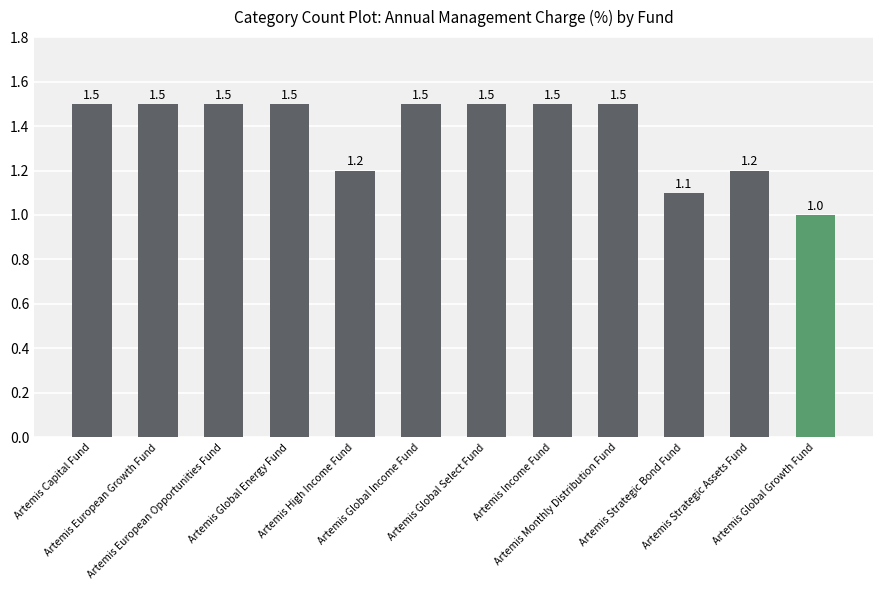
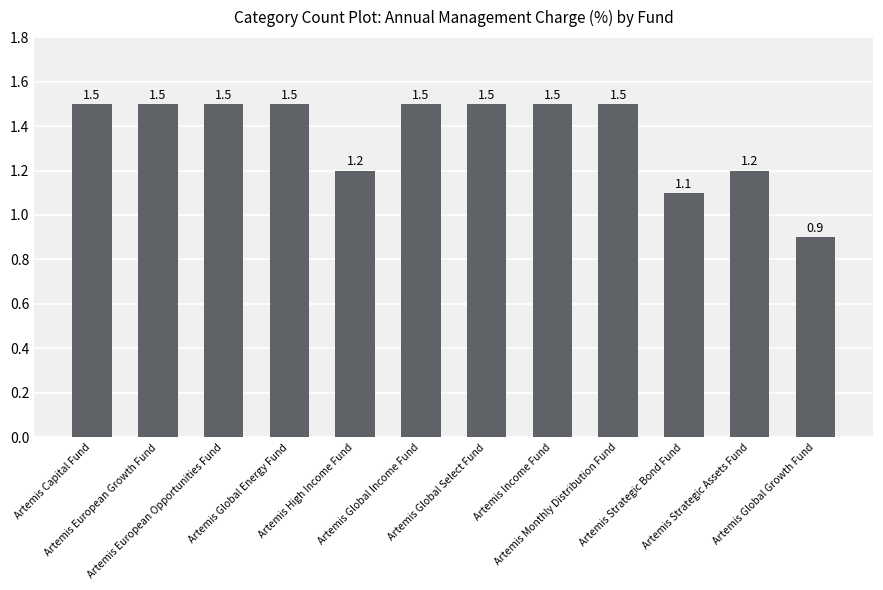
  {
    "Artemis Capital Fund": 1.5,
    "Artemis European Growth Fund": 1.5,
    "Artemis European Opportunities Fund": 1.5,
    "Artemis Global Energy Fund": 1.5,
    "Artemis High Income Fund": 1.2,
    "Artemis Global Income Fund": 1.5,
    "Artemis Global Select Fund": 1.5,
    "Artemis Income Fund": 1.5,
    "Artemis Monthly Distribution Fund": 1.5,
    "Artemis Strategic Bond Fund": 1.1,
    "Artemis Strategic Assets Fund": 1.2,
-   "Artemis Global Growth Fund": 1.0
+   "Artemis Global Growth Fund": 0.9
  }
